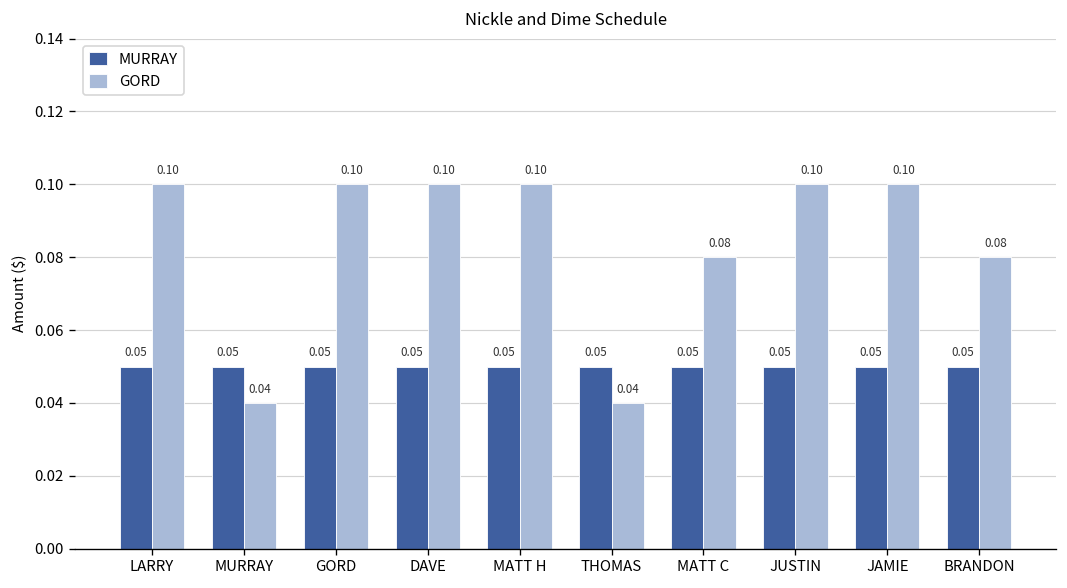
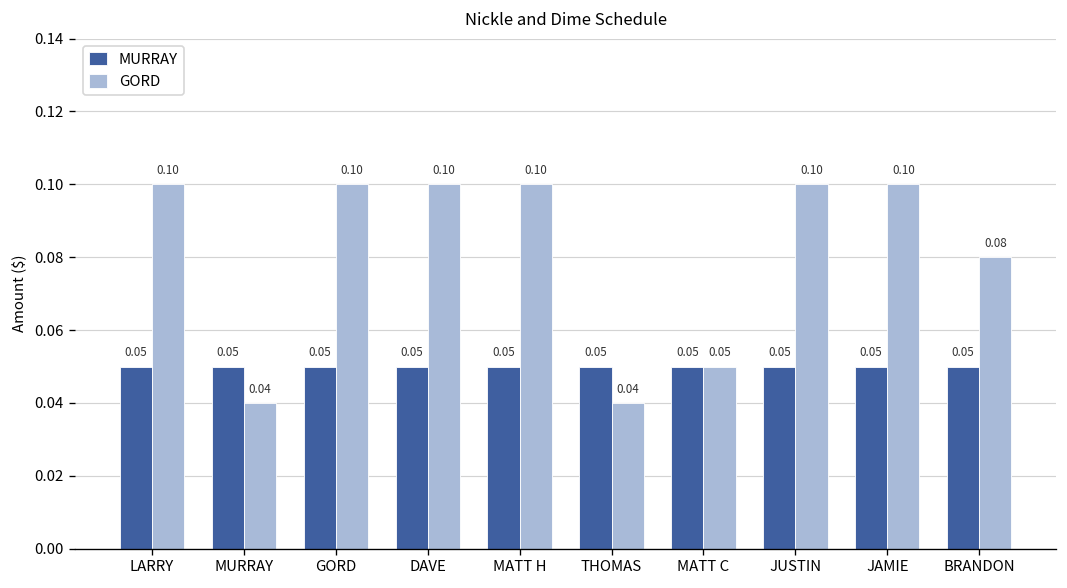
  {
    "MURRAY": {
      "LARRY": 0.05,
      "MURRAY": 0.05,
      "GORD": 0.05,
      "DAVE": 0.05,
      "MATT H": 0.05,
      "THOMAS": 0.05,
      "MATT C": 0.05,
      "JUSTIN": 0.05,
      "JAMIE": 0.05,
      "BRANDON": 0.05
    },
    "GORD": {
      "LARRY": 0.10,
      "MURRAY": 0.04,
      "GORD": 0.10,
      "DAVE": 0.10,
      "MATT H": 0.10,
      "THOMAS": 0.04,
-     "MATT C": 0.08,
+     "MATT C": 0.05,
      "JUSTIN": 0.10,
      "JAMIE": 0.10,
      "BRANDON": 0.08
    }
  }
